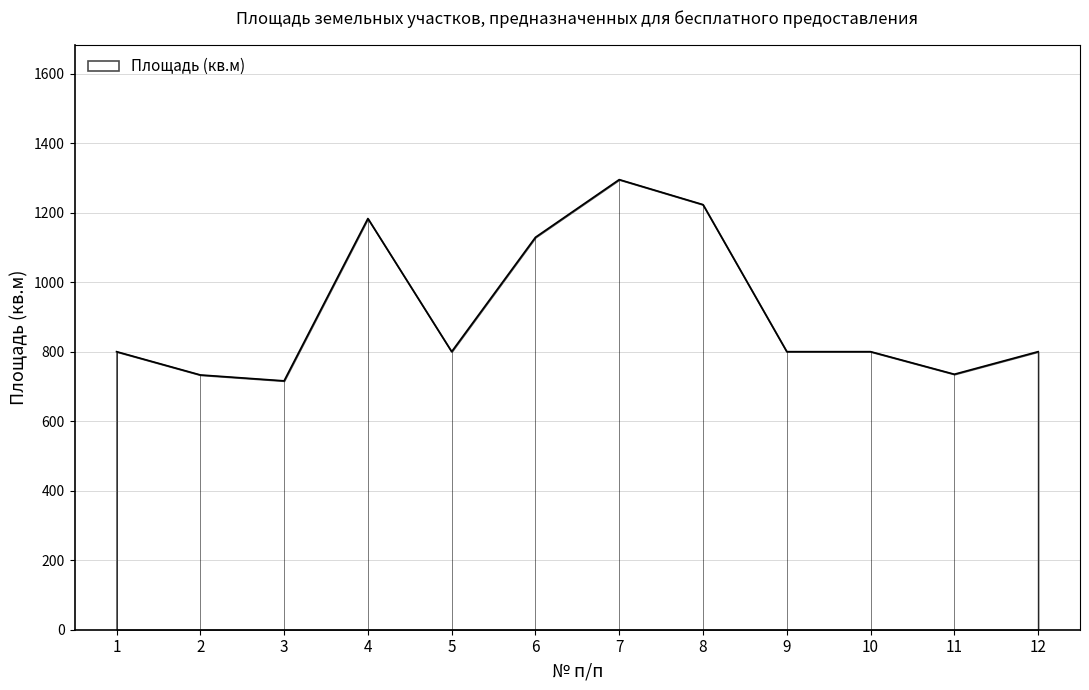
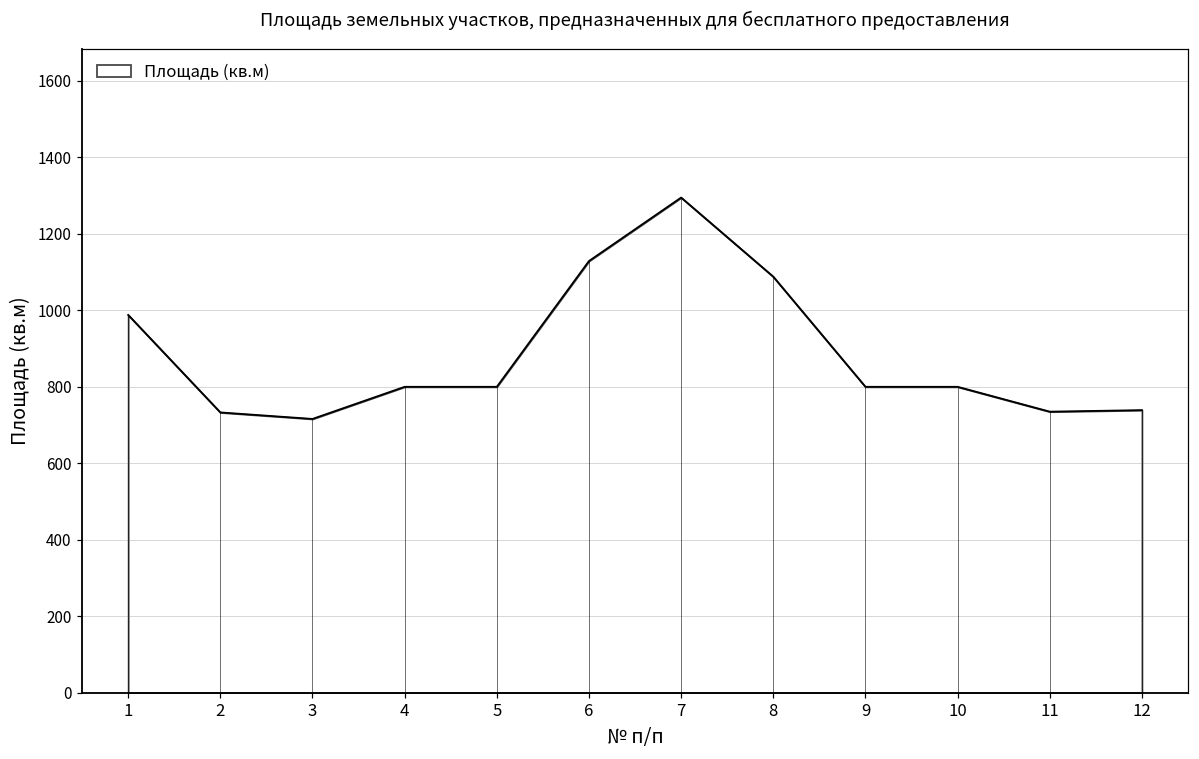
  {
    "Площадь (кв.м)": {
-     "1": 800,
-     "4": 1180,
-     "8": 1220,
-     "12": 800
+     "1": 990,
+     "4": 800,
+     "8": 1090,
+     "12": 740
    }
  }
